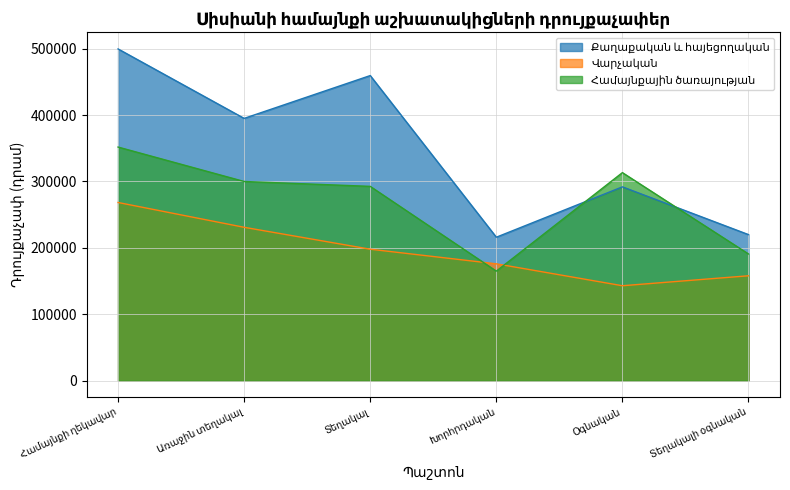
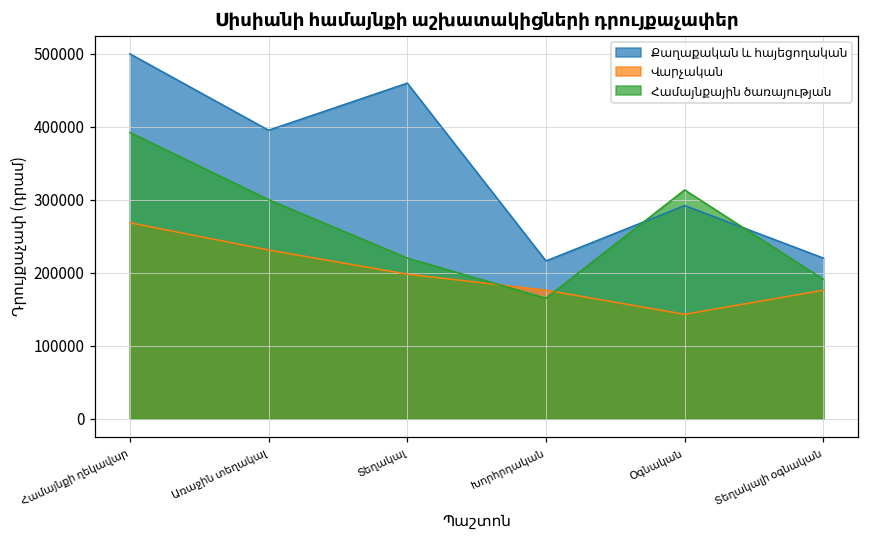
  {
    "Քաղաքական և հայեցողական": {
      "Համայնքի ղեկավար": 500000,
      "Առաջին տեղակալ": 400000,
      "Տեղակալ": 460000,
      "Խորհրդական": 220000,
      "Օգնական": 290000,
      "Տեղակալի օգնական": 220000
    },
    "Վարչական": {
      "Համայնքի ղեկավար": 270000,
      "Առաջին տեղակալ": 230000,
      "Տեղակալ": 200000,
      "Խորհրդական": 180000,
      "Օգնական": 140000,
-     "Տեղակալի օգնական": 160000
+     "Տեղակալի օգնական": 180000
    },
    "Համայնքային ծառայության": {
-     "Համայնքի ղեկավար": 350000,
+     "Համայնքի ղեկավար": 390000,
      "Առաջին տեղակալ": 300000,
-     "Տեղակալ": 290000,
+     "Տեղակալ": 220000,
      "Խորհրդական": 170000,
      "Օգնական": 310000,
      "Տեղակալի օգնական": 190000
    }
  }
